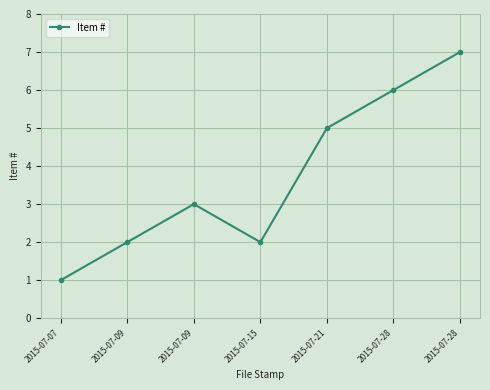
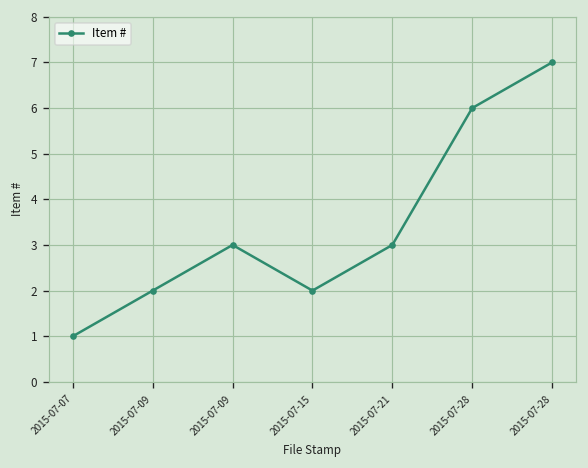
  {
    "2015-07-07": 1,
    "2015-07-15": 2,
-   "2015-07-21": 5
+   "2015-07-21": 3
  }
